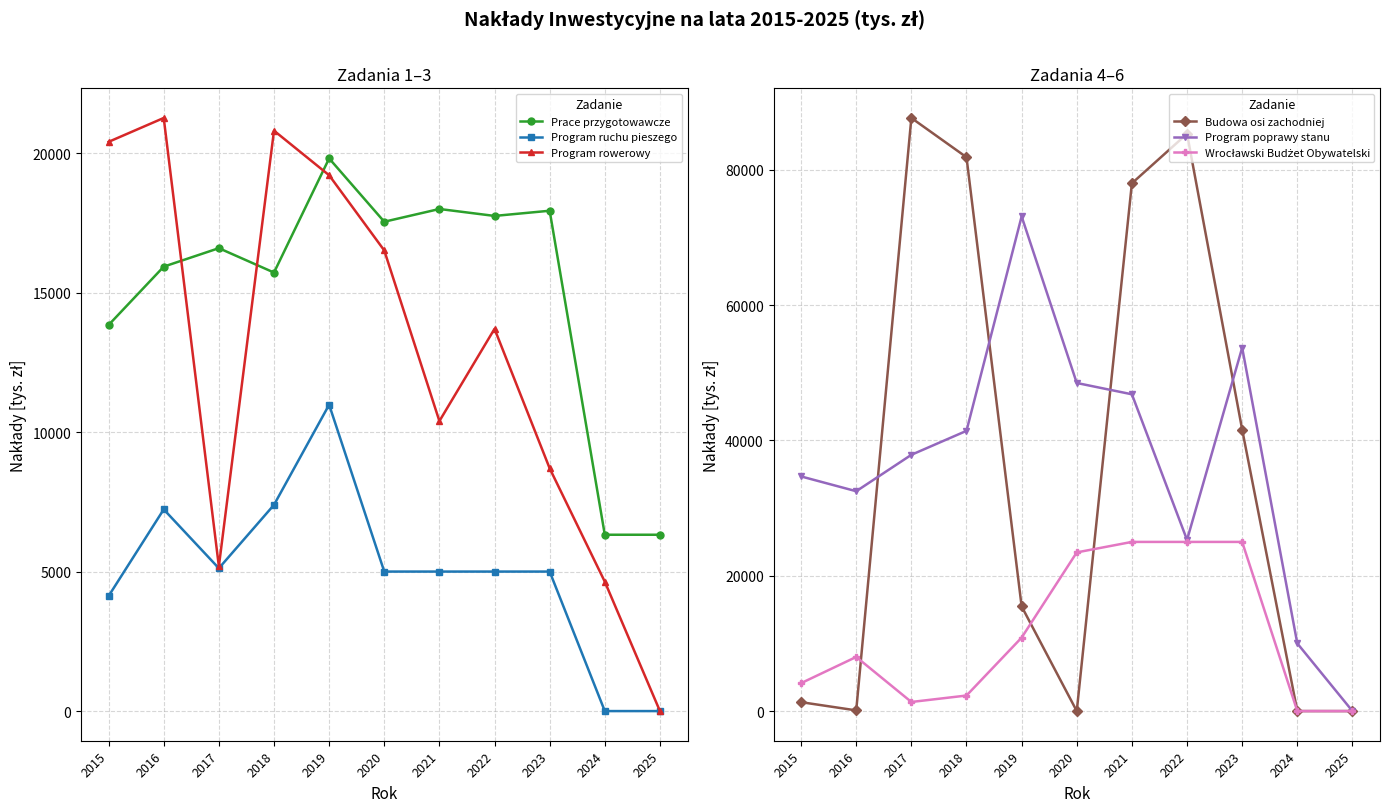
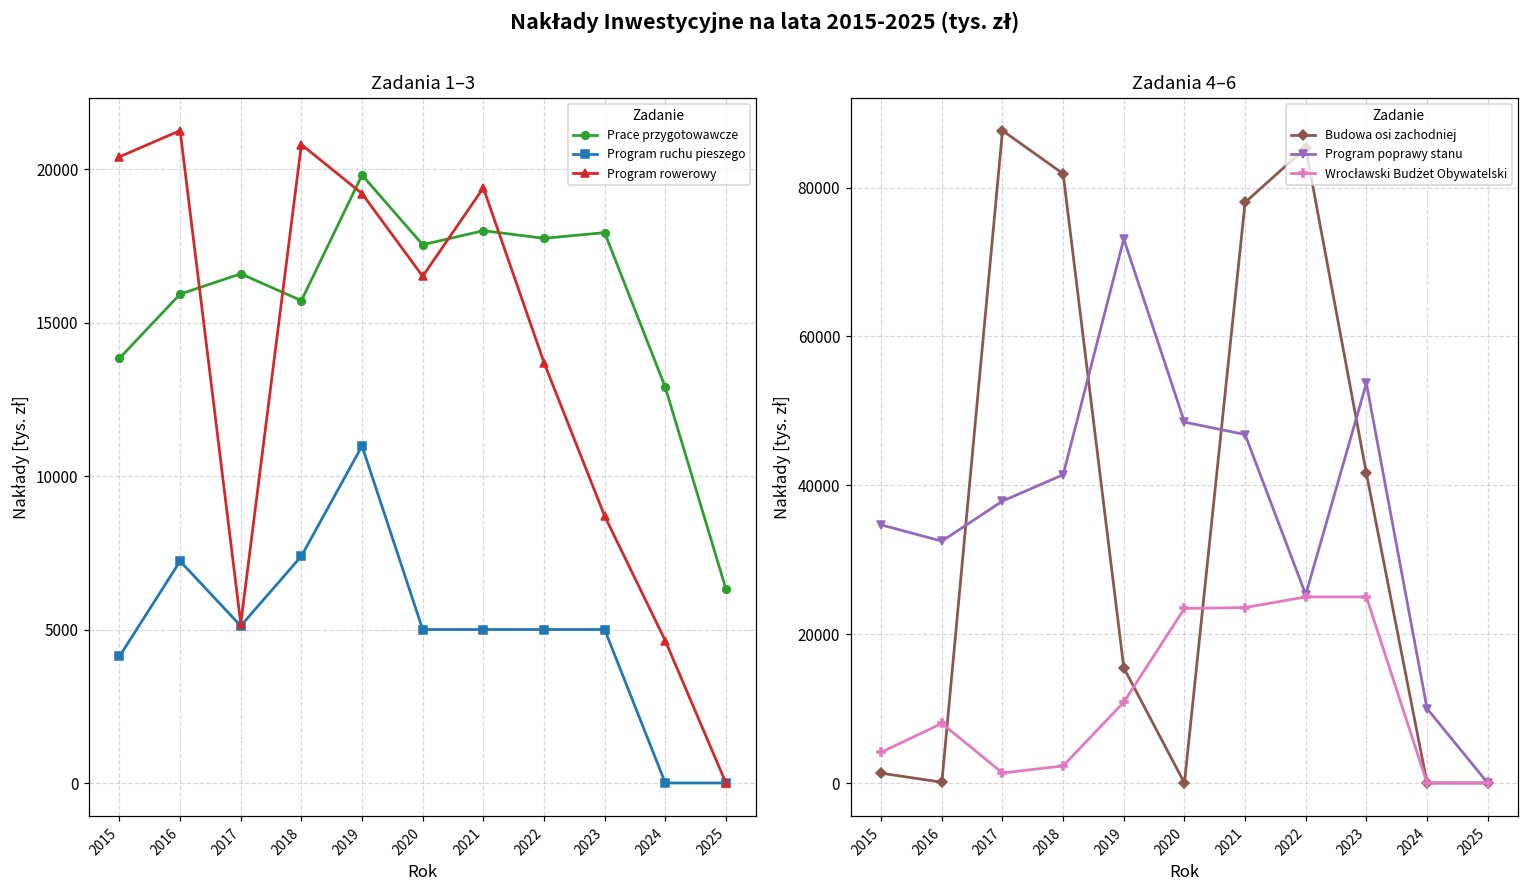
  {
    "Zadania 1–3": {
      "Prace przygotowawcze": {
        "2015": 13800,
        "2016": 15900,
        "2017": 16600,
        "2018": 15700,
        "2019": 19800,
        "2020": 17500,
        "2021": 18000,
        "2022": 17700,
        "2023": 17900,
-       "2024": 6300,
+       "2024": 12900,
        "2025": 6300
      },
      "Program ruchu pieszego": {
        "2015": 4100,
        "2016": 7200,
        "2018": 7400,
        "2019": 11000,
        "2020": 5000,
        "2021": 5000,
        "2022": 5000,
        "2023": 5000,
        "2024": 0
      },
      "Program rowerowy": {
        "2015": 20400,
        "2016": 21300,
        "2018": 20800,
        "2019": 19200,
        "2020": 16500,
-       "2021": 10400,
+       "2021": 19400,
        "2022": 13700,
        "2023": 8700,
        "2024": 4600
      }
    },
    "Zadania 4–6": {
      "Budowa osi zachodniej": {
        "2015": 1000,
        "2016": 0,
        "2017": 88000,
        "2018": 82000,
        "2019": 15000,
        "2020": 0,
        "2021": 78000,
        "2023": 42000
      },
      "Program poprawy stanu": {
        "2015": 35000,
        "2016": 32000,
        "2017": 38000,
        "2018": 41000,
        "2019": 73000,
        "2020": 48000,
        "2021": 47000,
        "2023": 54000,
        "2024": 10000
      },
      "Wrocławski Budżet Obywatelski": {
        "2015": 4000,
        "2016": 8000,
        "2017": 1000,
        "2018": 2000,
        "2019": 11000,
        "2020": 23000,
-       "2021": 25000,
+       "2021": 24000,
        "2023": 25000
      }
    }
  }
